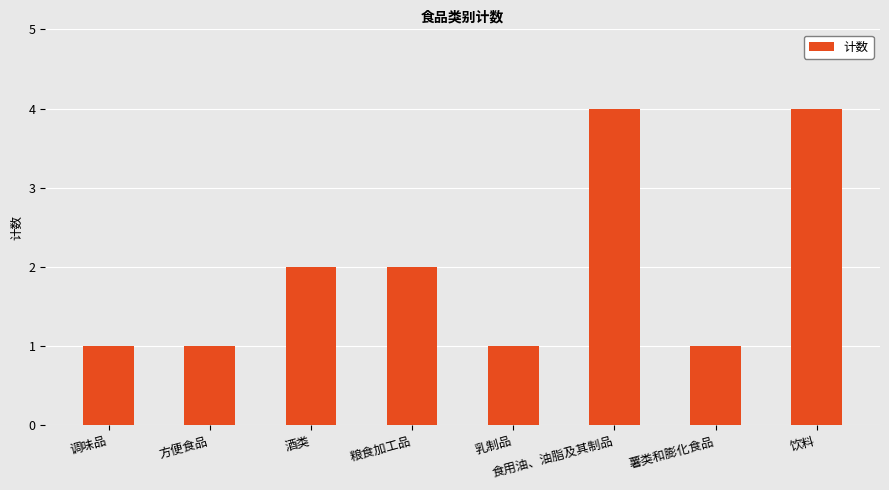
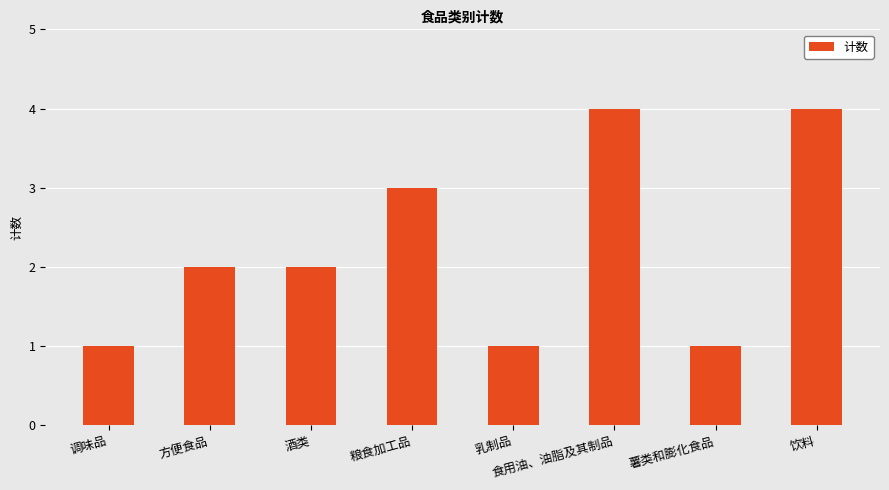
  {
    "调味品": 1,
-   "方便食品": 1,
+   "方便食品": 2,
    "酒类": 2,
-   "粮食加工品": 2,
+   "粮食加工品": 3,
    "乳制品": 1,
    "食用油、油脂及其制品": 4,
    "薯类和膨化食品": 1,
    "饮料": 4
  }
